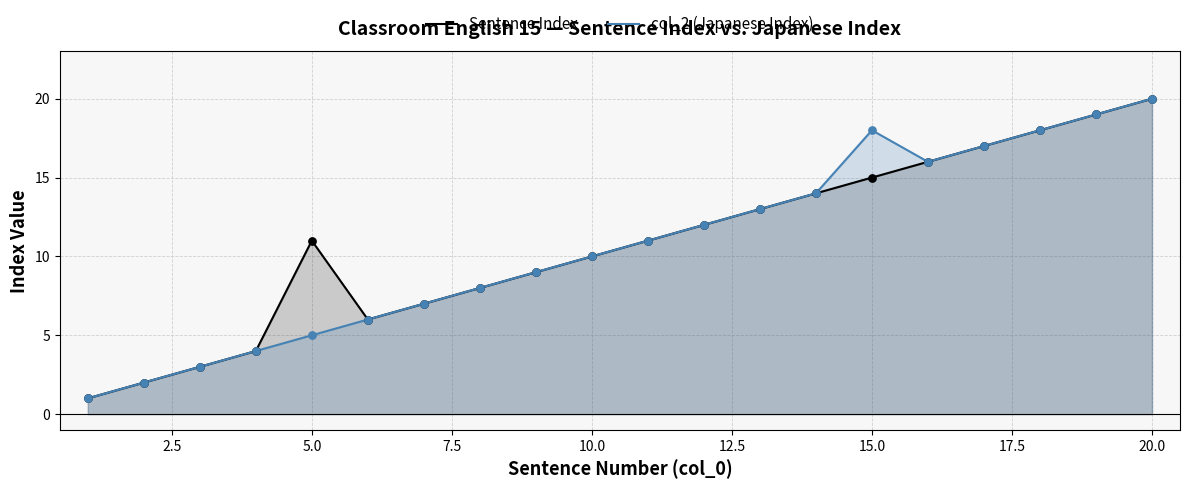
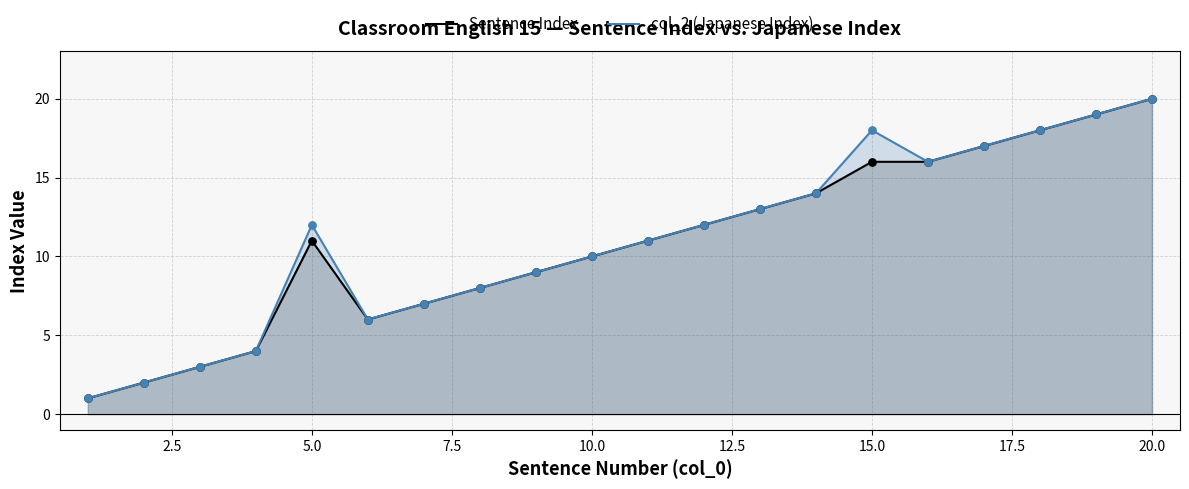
  {
    "Sentence Index": {
      "5.0": 11,
-     "15.0": 15
+     "15.0": 16
    },
    "col_2 (Japanese Index)": {
-     "5.0": 5,
+     "5.0": 12,
      "15.0": 18
    }
  }
